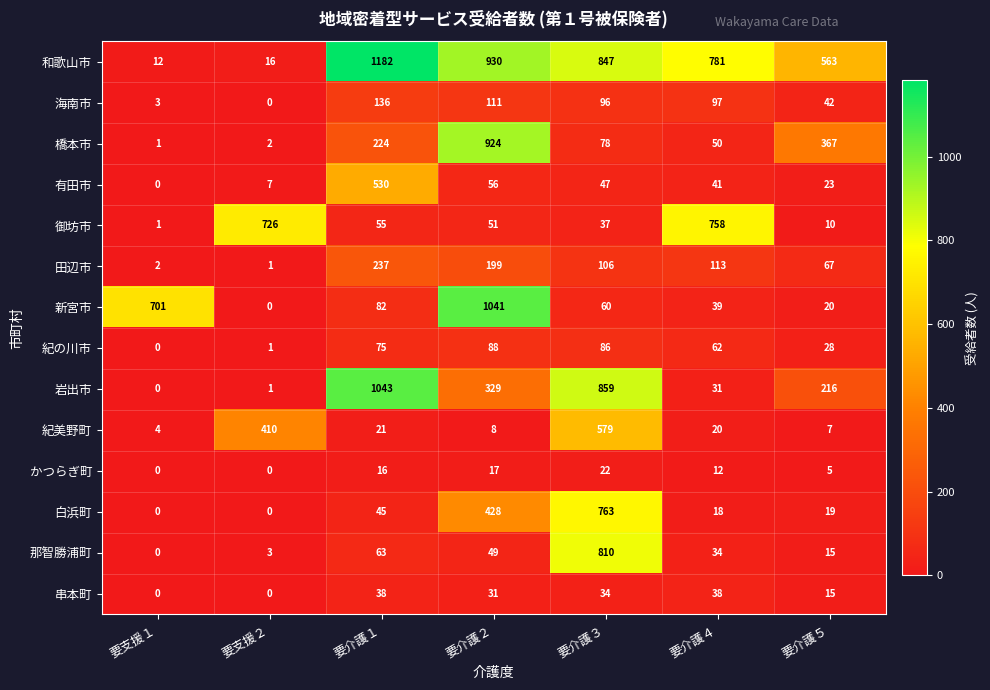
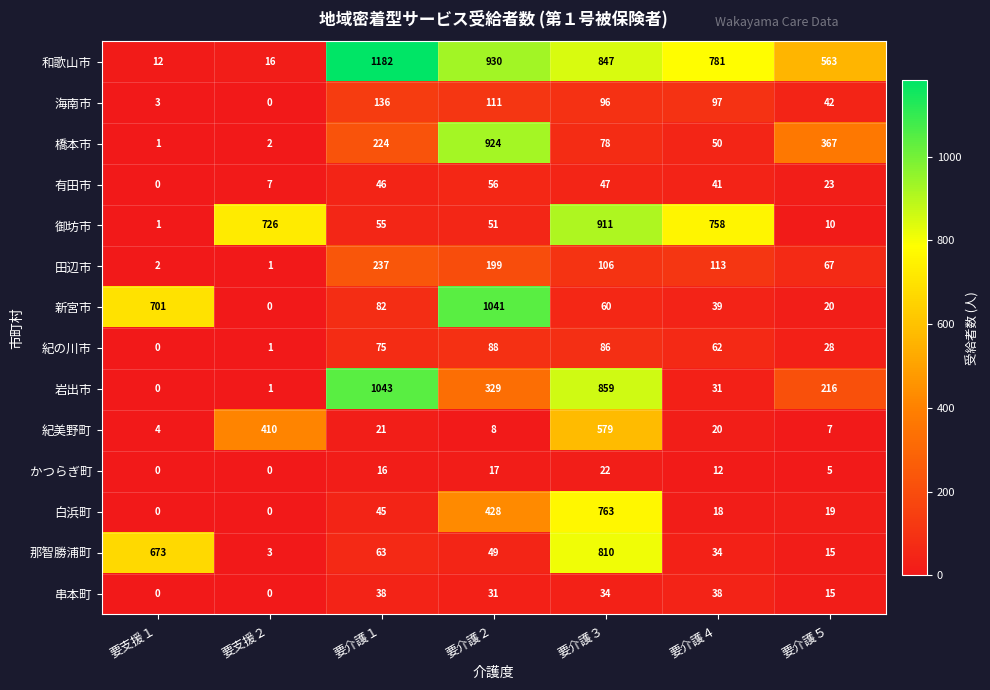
  {
    "和歌山市": {
      "要支援１": 12,
      "要支援２": 16,
      "要介護１": 1182,
      "要介護２": 930,
      "要介護３": 847,
      "要介護４": 781,
      "要介護５": 563
    },
    "海南市": {
      "要支援１": 3,
      "要支援２": 0,
      "要介護１": 136,
      "要介護２": 111,
      "要介護３": 96,
      "要介護４": 97,
      "要介護５": 42
    },
    "橋本市": {
      "要支援１": 1,
      "要支援２": 2,
      "要介護１": 224,
      "要介護２": 924,
      "要介護３": 78,
      "要介護４": 50,
      "要介護５": 367
    },
    "有田市": {
      "要支援１": 0,
      "要支援２": 7,
-     "要介護１": 530,
+     "要介護１": 46,
      "要介護２": 56,
      "要介護３": 47,
      "要介護４": 41,
      "要介護５": 23
    },
    "御坊市": {
      "要支援１": 1,
      "要支援２": 726,
      "要介護１": 55,
      "要介護２": 51,
-     "要介護３": 37,
+     "要介護３": 911,
      "要介護４": 758,
      "要介護５": 10
    },
    "田辺市": {
      "要支援１": 2,
      "要支援２": 1,
      "要介護１": 237,
      "要介護２": 199,
      "要介護３": 106,
      "要介護４": 113,
      "要介護５": 67
    },
    "新宮市": {
      "要支援１": 701,
      "要支援２": 0,
      "要介護１": 82,
      "要介護２": 1041,
      "要介護３": 60,
      "要介護４": 39,
      "要介護５": 20
    },
    "紀の川市": {
      "要支援１": 0,
      "要支援２": 1,
      "要介護１": 75,
      "要介護２": 88,
      "要介護３": 86,
      "要介護４": 62,
      "要介護５": 28
    },
    "岩出市": {
      "要支援１": 0,
      "要支援２": 1,
      "要介護１": 1043,
      "要介護２": 329,
      "要介護３": 859,
      "要介護４": 31,
      "要介護５": 216
    },
    "紀美野町": {
      "要支援１": 4,
      "要支援２": 410,
      "要介護１": 21,
      "要介護２": 8,
      "要介護３": 579,
      "要介護４": 20,
      "要介護５": 7
    },
    "かつらぎ町": {
      "要支援１": 0,
      "要支援２": 0,
      "要介護１": 16,
      "要介護２": 17,
      "要介護３": 22,
      "要介護４": 12,
      "要介護５": 5
    },
    "白浜町": {
      "要支援１": 0,
      "要支援２": 0,
      "要介護１": 45,
      "要介護２": 428,
      "要介護３": 763,
      "要介護４": 18,
      "要介護５": 19
    },
    "那智勝浦町": {
-     "要支援１": 0,
+     "要支援１": 673,
      "要支援２": 3,
      "要介護１": 63,
      "要介護２": 49,
      "要介護３": 810,
      "要介護４": 34,
      "要介護５": 15
    },
    "串本町": {
      "要支援１": 0,
      "要支援２": 0,
      "要介護１": 38,
      "要介護２": 31,
      "要介護３": 34,
      "要介護４": 38,
      "要介護５": 15
    }
  }
